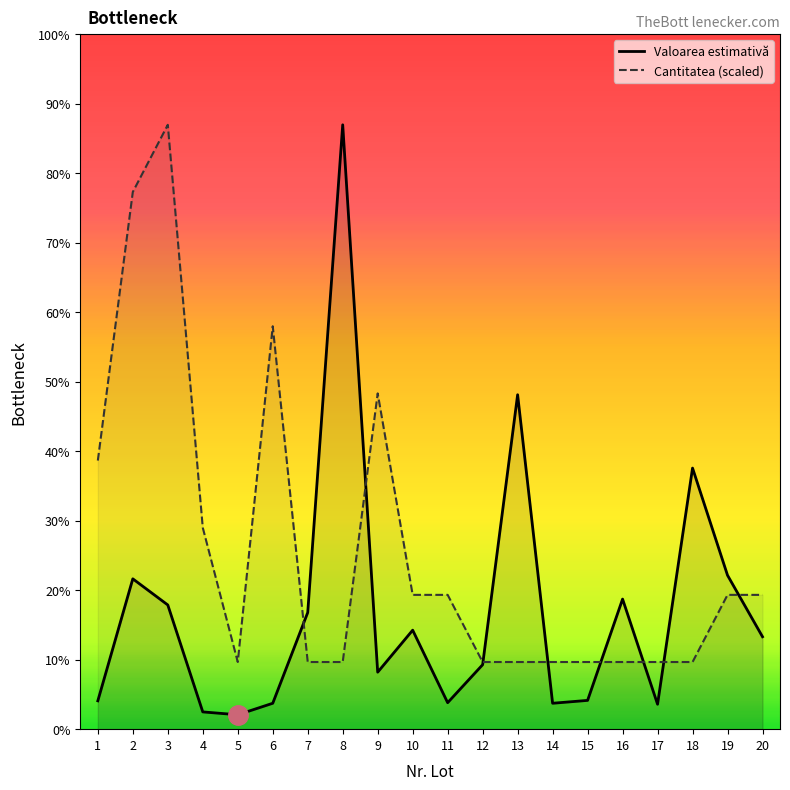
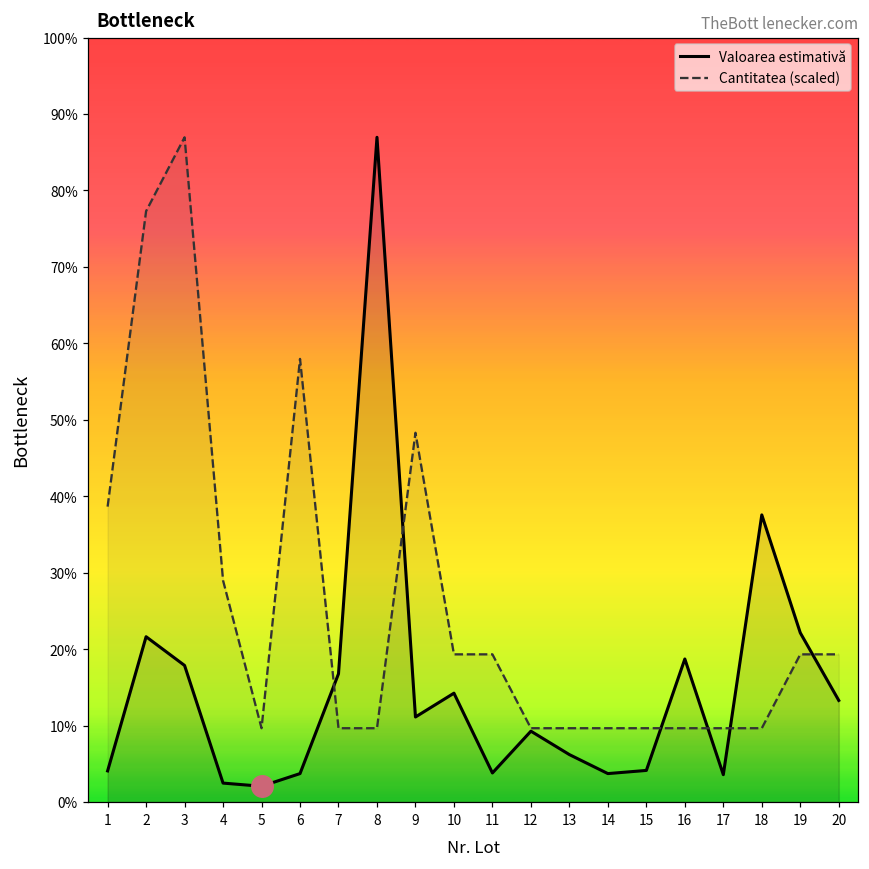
  {
    "Valoarea estimativă": {
      "1": "4%",
      "2": "22%",
      "3": "18%",
      "4": "2%",
      "6": "4%",
      "7": "17%",
      "8": "87%",
-     "9": "8%",
+     "9": "11%",
      "10": "14%",
      "11": "4%",
      "12": "9%",
-     "13": "48%",
+     "13": "6%",
      "14": "4%",
      "15": "4%",
      "16": "19%",
      "17": "4%",
      "18": "38%",
      "19": "22%",
      "20": "13%"
    },
    "Cantitatea (scaled)": {
      "1": "39%",
      "2": "77%",
      "3": "87%",
      "4": "29%",
      "5": "10%",
      "6": "58%",
      "7": "10%",
      "8": "10%",
      "9": "48%",
      "10": "19%",
      "11": "19%",
      "12": "10%",
      "13": "10%",
      "14": "10%",
      "15": "10%",
      "16": "10%",
      "17": "10%",
      "18": "10%",
      "19": "19%",
      "20": "19%"
    }
  }
